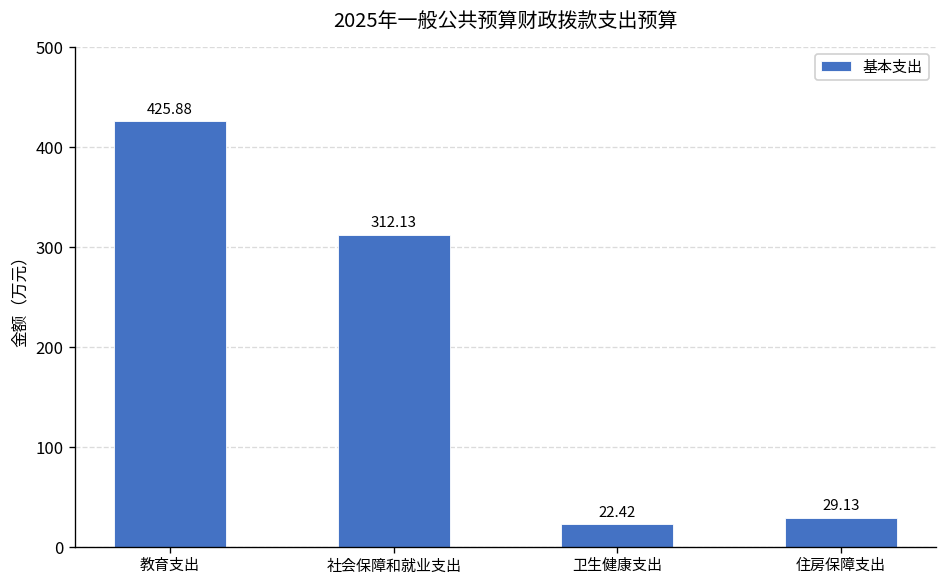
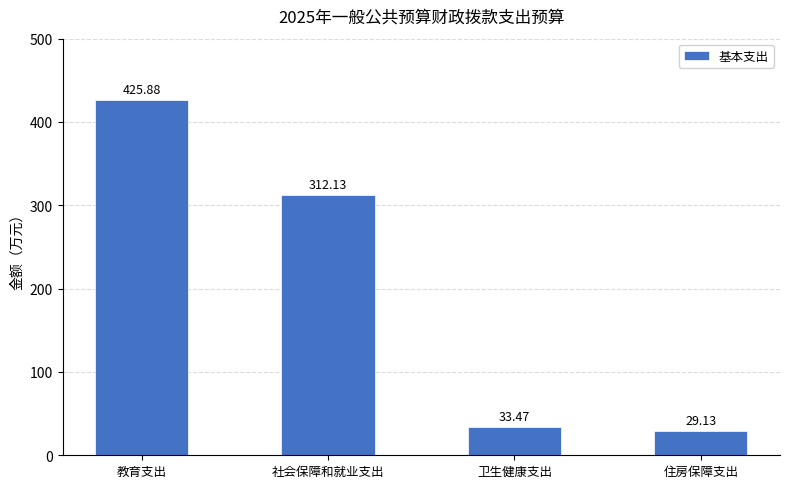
  {
    "教育支出": 425.88,
    "社会保障和就业支出": 312.13,
-   "卫生健康支出": 22.42,
+   "卫生健康支出": 33.47,
    "住房保障支出": 29.13
  }
